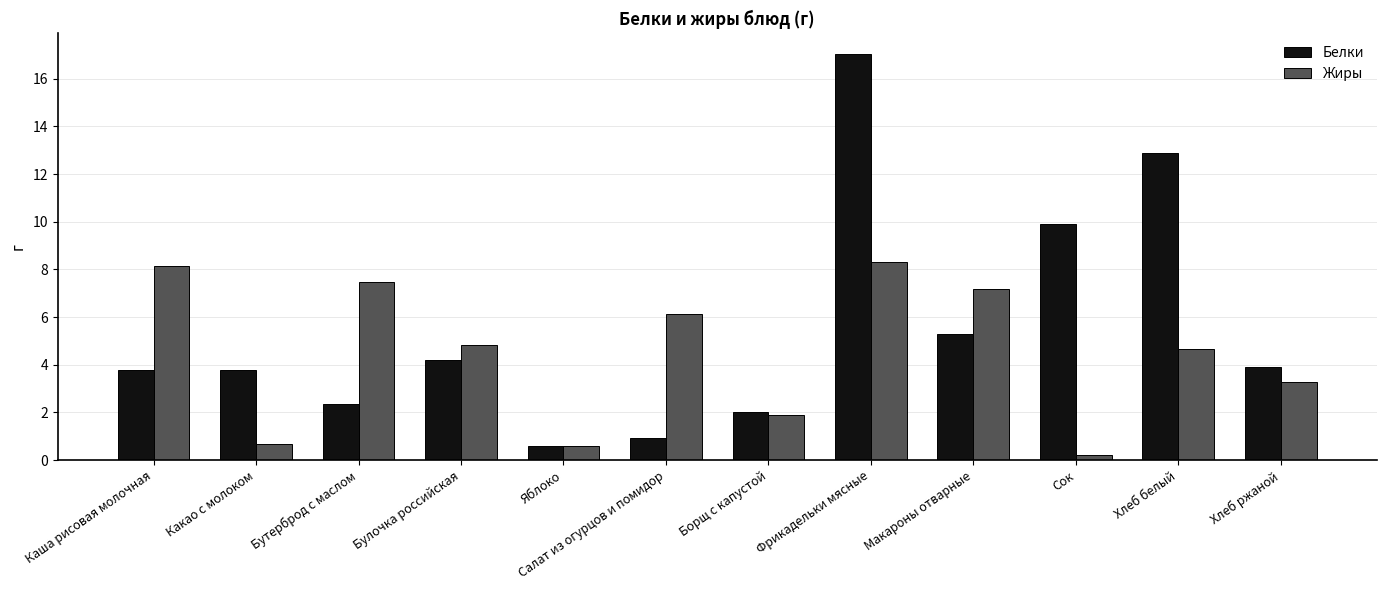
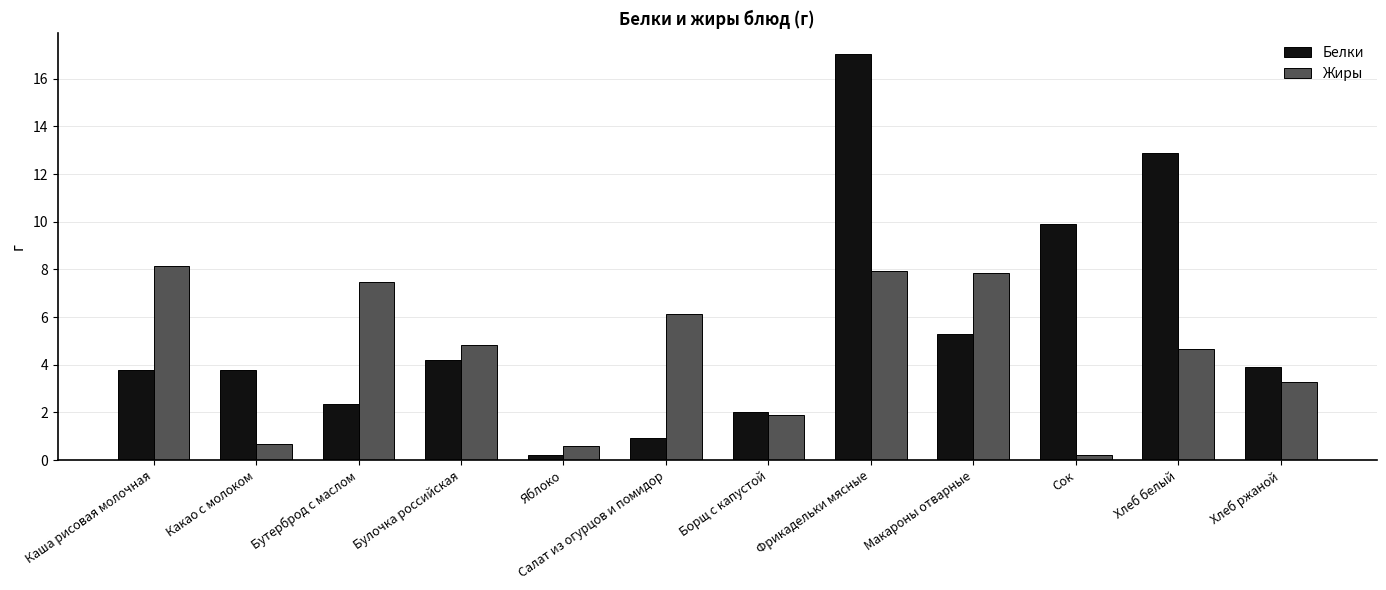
  {
    "Белки": {
      "Каша рисовая молочная": 3.8,
      "Какао с молоком": 3.8,
      "Бутерброд с маслом": 2.4,
      "Булочка российская": 4.2,
-     "Яблоко": 0.6,
+     "Яблоко": 0.2,
      "Салат из огурцов и помидор": 0.9,
      "Борщ с капустой": 2.0,
      "Фрикадельки мясные": 17.1,
      "Макароны отварные": 5.3,
      "Сок": 9.9,
      "Хлеб белый": 12.9,
      "Хлеб ржаной": 3.9
    },
    "Жиры": {
      "Каша рисовая молочная": 8.2,
      "Какао с молоком": 0.7,
      "Бутерброд с маслом": 7.5,
      "Булочка российская": 4.8,
      "Яблоко": 0.6,
      "Салат из огурцов и помидор": 6.1,
      "Борщ с капустой": 1.9,
-     "Фрикадельки мясные": 8.3,
-     "Макароны отварные": 7.2,
+     "Фрикадельки мясные": 7.9,
+     "Макароны отварные": 7.8,
      "Сок": 0.2,
      "Хлеб белый": 4.6,
      "Хлеб ржаной": 3.3
    }
  }
